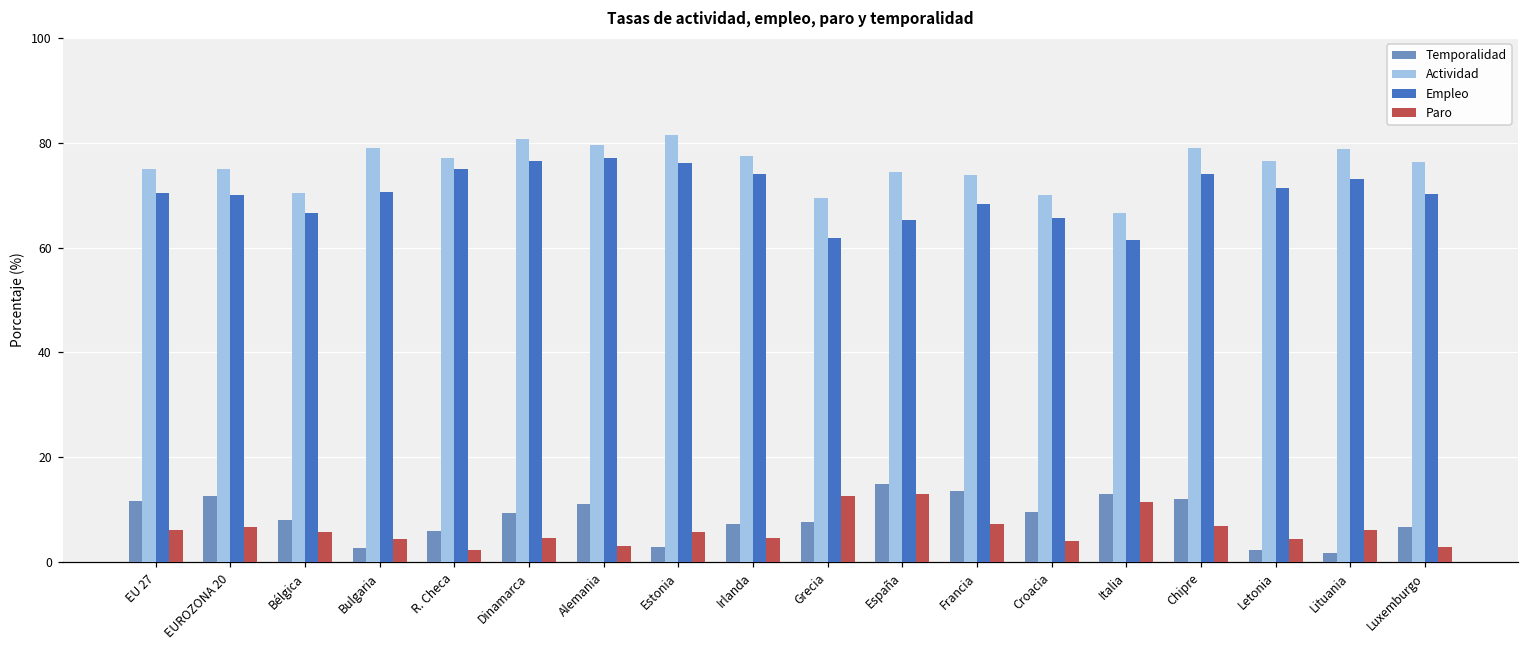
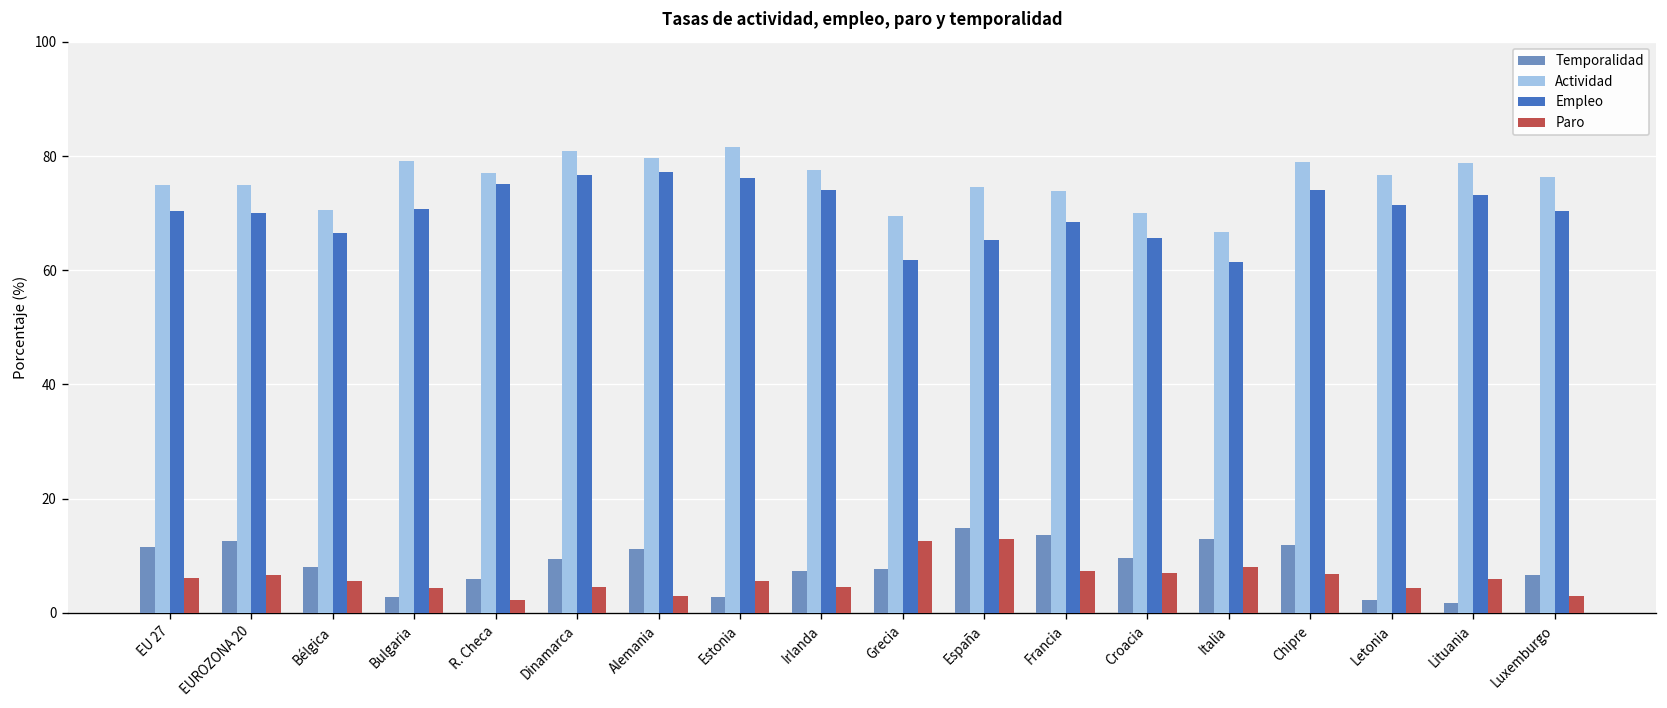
  {
    "Actividad": {
      "EU 27": 75,
      "EUROZONA 20": 75,
      "Bélgica": 71,
      "Bulgaria": 79,
      "R. Checa": 77,
      "Dinamarca": 81,
      "Alemania": 80,
      "Estonia": 82,
      "Irlanda": 78,
      "Grecia": 70,
      "España": 75,
      "Francia": 74,
      "Croacia": 70,
      "Italia": 67,
      "Chipre": 79,
      "Letonia": 77,
      "Lituania": 79,
      "Luxemburgo": 76
    },
    "Paro": {
      "EU 27": 6,
      "EUROZONA 20": 7,
      "Bélgica": 6,
      "Bulgaria": 4,
      "R. Checa": 2,
      "Dinamarca": 5,
      "Alemania": 3,
      "Estonia": 6,
      "Irlanda": 5,
      "Grecia": 13,
      "España": 13,
      "Francia": 7,
-     "Croacia": 4,
-     "Italia": 11,
+     "Croacia": 7,
+     "Italia": 8,
      "Chipre": 7,
      "Letonia": 4,
      "Lituania": 6,
      "Luxemburgo": 3
    }
  }
